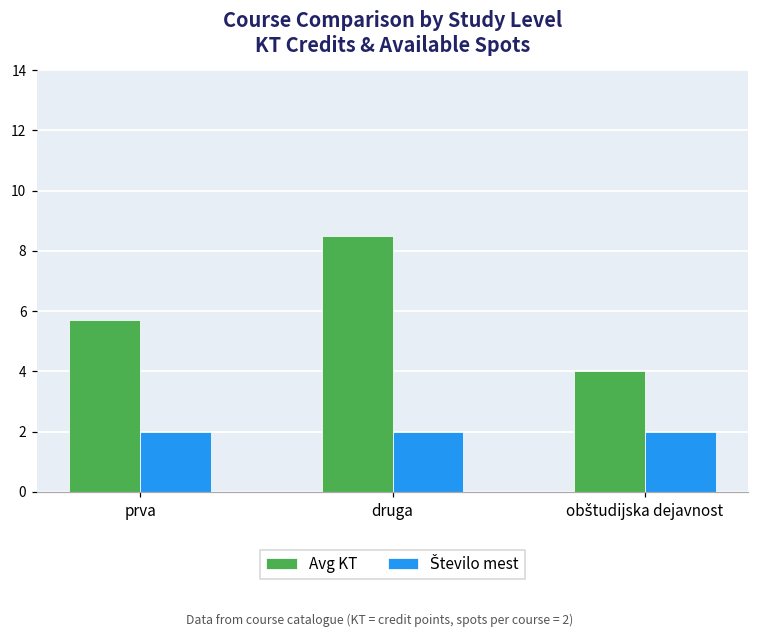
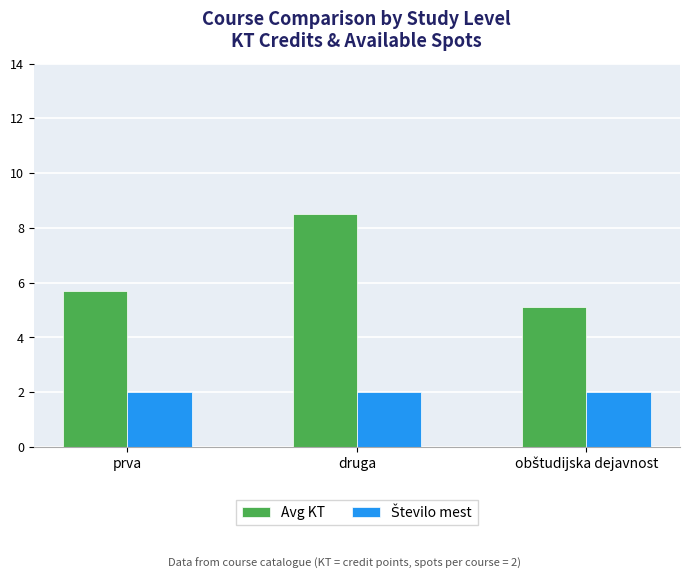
  {
    "Avg KT": {
      "prva": 5.7,
      "druga": 8.5,
-     "obštudijska dejavnost": 4.0
+     "obštudijska dejavnost": 5.1
    },
    "Število mest": {
      "prva": 2.0,
      "druga": 2.0,
      "obštudijska dejavnost": 2.0
    }
  }
